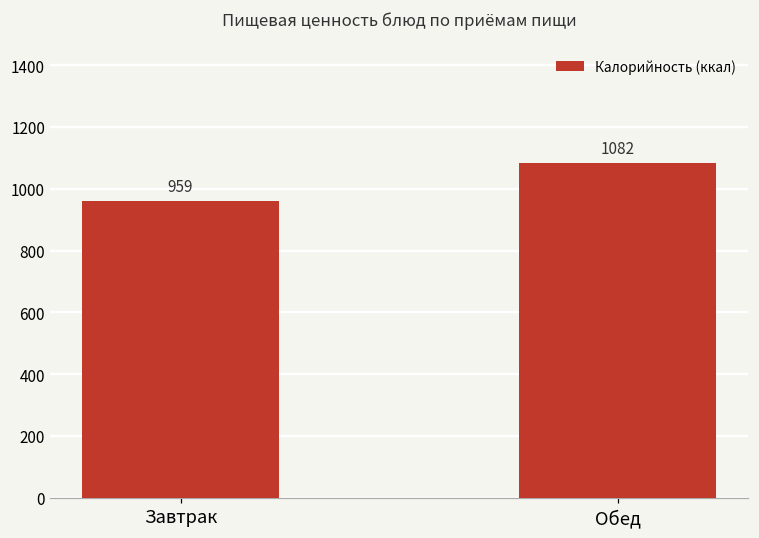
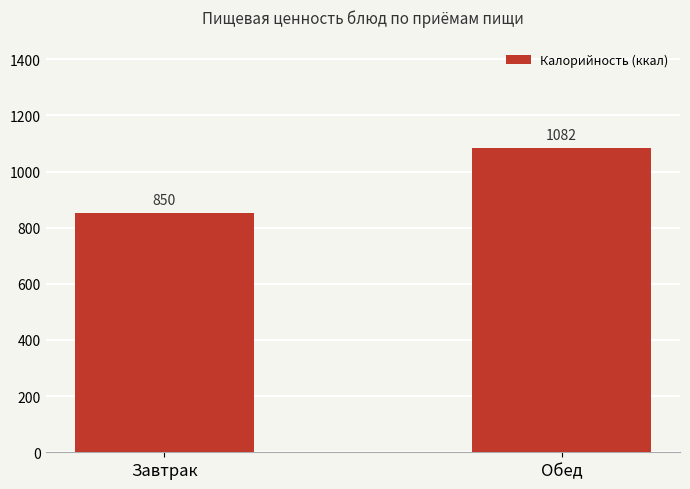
  {
-   "Завтрак": 959,
+   "Завтрак": 850,
    "Обед": 1082
  }
